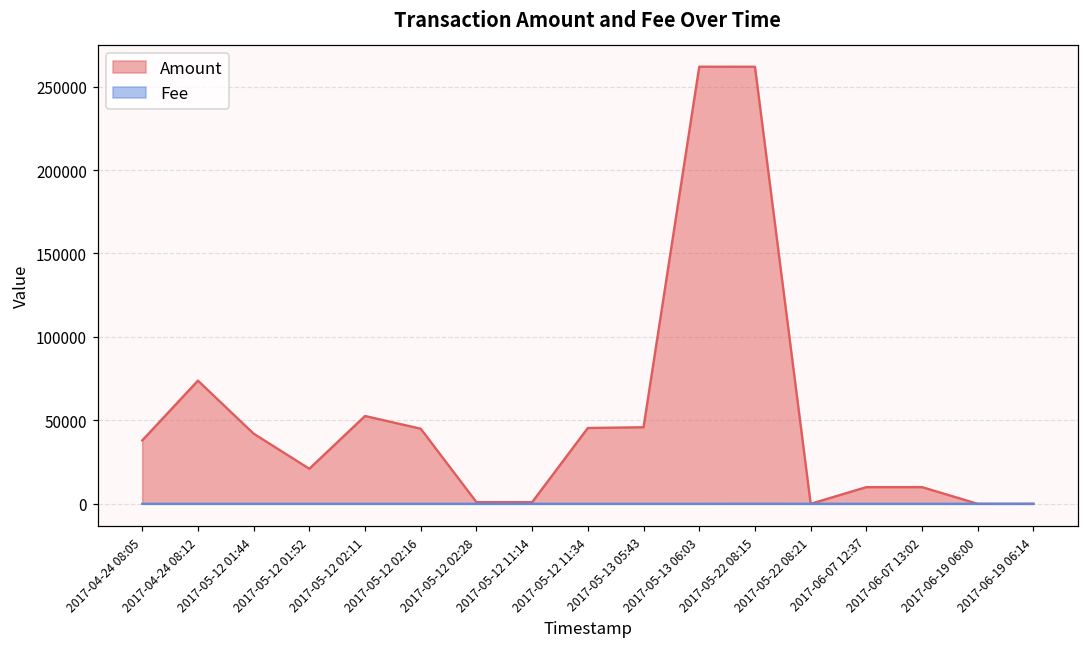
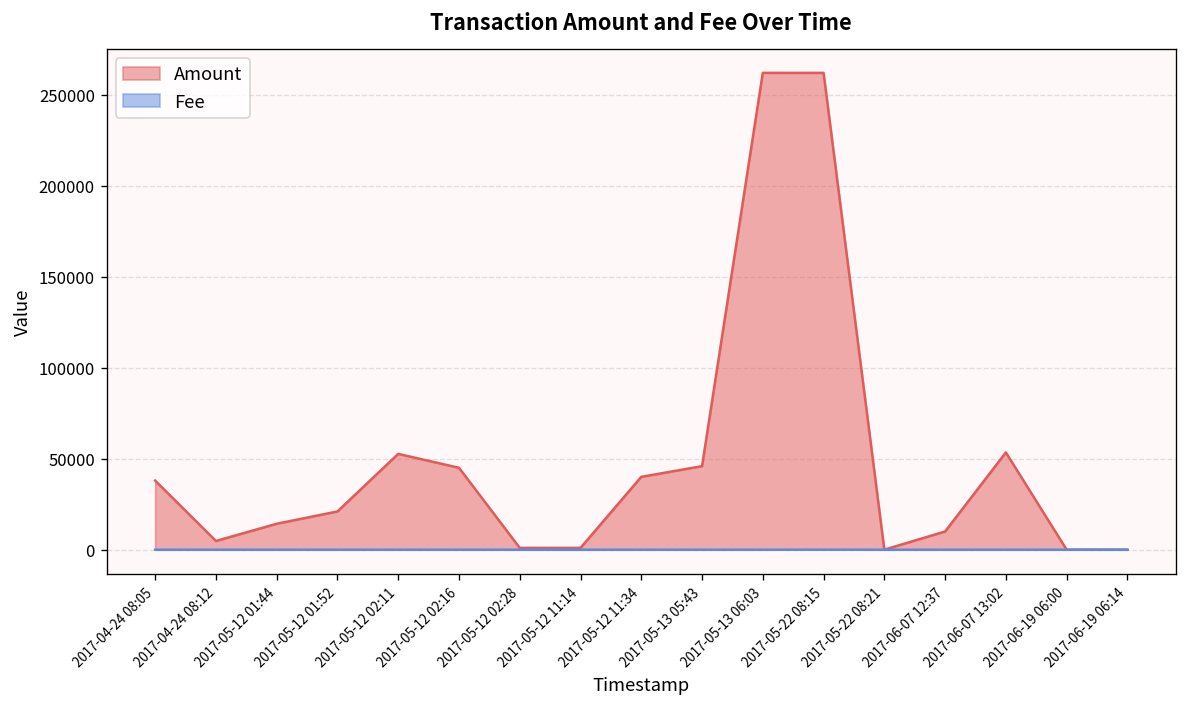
  {
    "Amount": {
      "2017-04-24 08:05": 38000,
-     "2017-04-24 08:12": 74000,
-     "2017-05-12 01:44": 42000,
+     "2017-04-24 08:12": 5000,
+     "2017-05-12 01:44": 14000,
      "2017-05-12 01:52": 21000,
      "2017-05-12 02:11": 53000,
      "2017-05-12 02:16": 45000,
-     "2017-05-12 11:34": 45000,
+     "2017-05-12 11:34": 40000,
      "2017-05-13 05:43": 46000,
      "2017-05-13 06:03": 262000,
      "2017-05-22 08:15": 262000,
      "2017-06-07 12:37": 10000,
-     "2017-06-07 13:02": 10000
+     "2017-06-07 13:02": 53000
    },
    "Fee": {
      "2017-04-24 08:05": 0,
      "2017-04-24 08:12": 0,
      "2017-05-12 01:44": 0,
      "2017-05-12 01:52": 0,
      "2017-05-12 02:11": 0,
      "2017-05-12 02:16": 0,
      "2017-05-12 11:34": 0,
      "2017-05-13 05:43": 0,
      "2017-05-13 06:03": 0,
      "2017-05-22 08:15": 0,
      "2017-06-07 12:37": 0,
      "2017-06-07 13:02": 0
    }
  }
